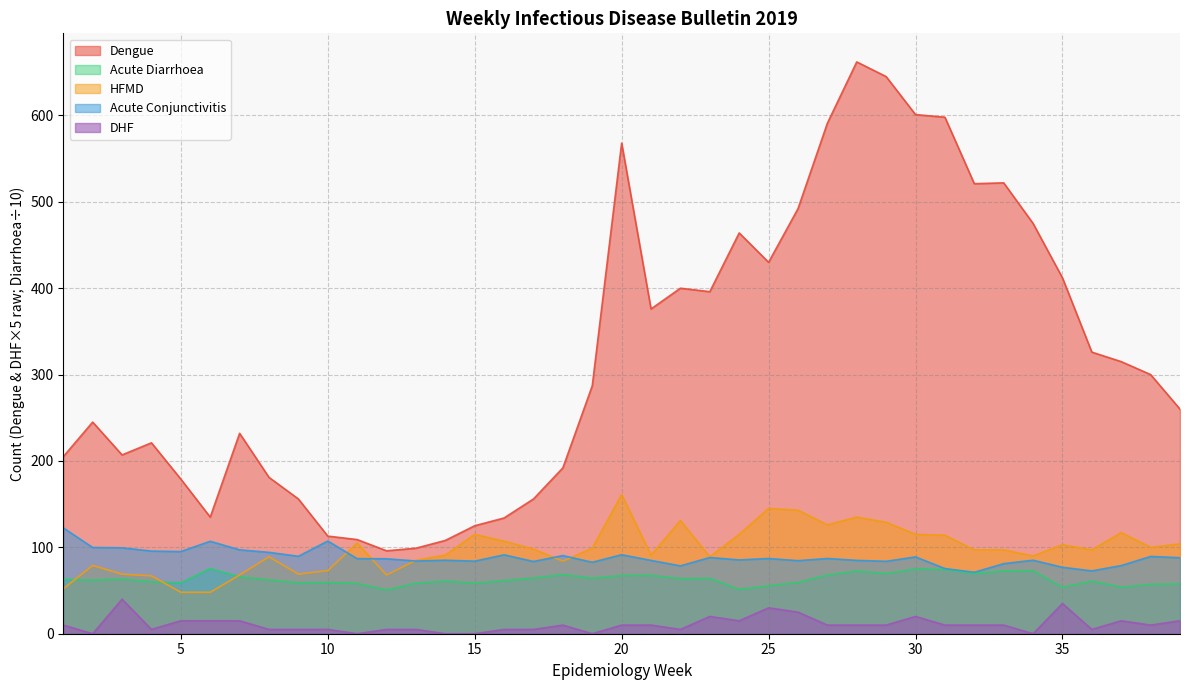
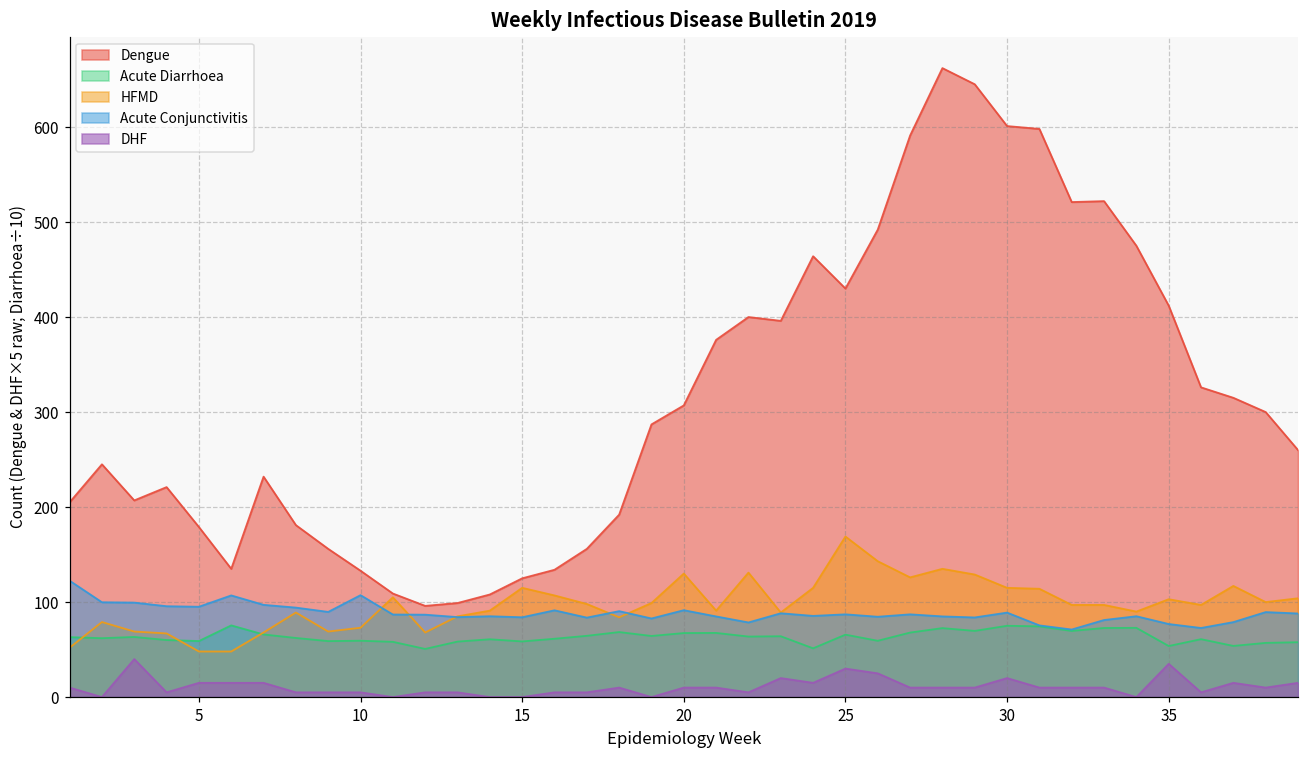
  {
    "Dengue": {
      "5": 180,
-     "10": 110,
+     "10": 130,
      "15": 130,
-     "20": 570,
+     "20": 310,
      "25": 430,
      "30": 600,
      "35": 410
    },
    "Acute Diarrhoea": {
      "5": 60,
      "10": 60,
      "15": 60,
      "20": 70,
-     "25": 60,
+     "25": 70,
      "30": 80,
      "35": 50
    },
    "HFMD": {
      "5": 50,
      "10": 70,
      "15": 120,
-     "20": 160,
-     "25": 150,
+     "20": 130,
+     "25": 170,
      "30": 120,
      "35": 100
    },
    "Acute Conjunctivitis": {
      "5": 100,
      "10": 110,
      "15": 80,
      "20": 90,
      "25": 90,
      "30": 90,
      "35": 80
    },
    "DHF": {
      "5": 20,
      "10": 10,
      "15": 0,
      "20": 10,
      "25": 30,
      "30": 20,
      "35": 40
    }
  }
